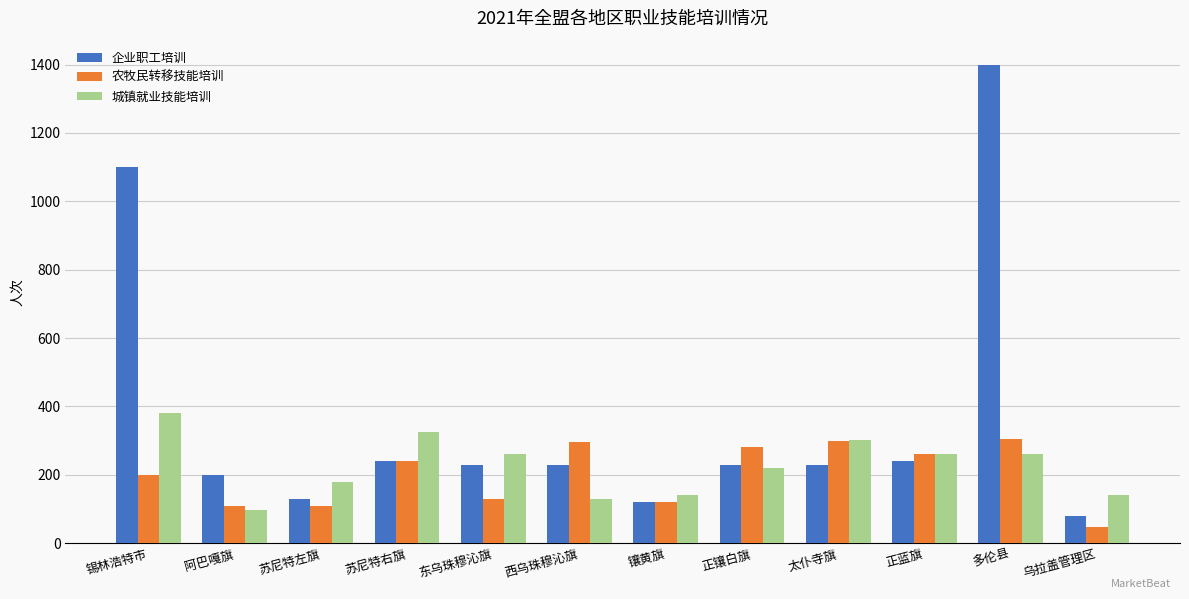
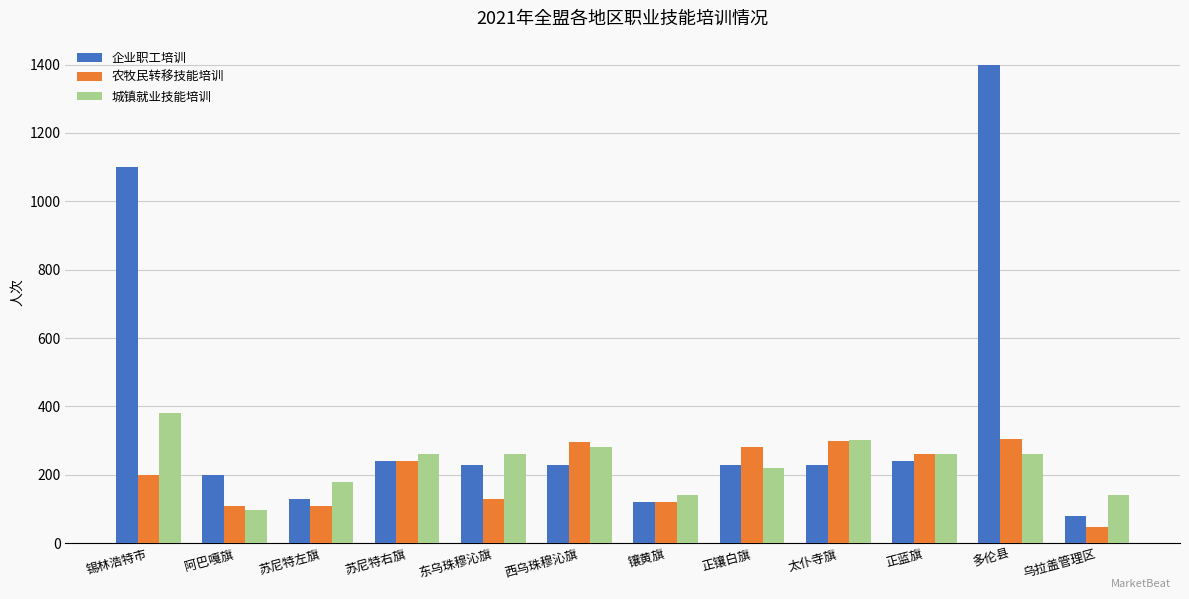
  {
    "企业职工培训": {
      "锡林浩特市": 1100,
      "阿巴嘎旗": 200,
      "苏尼特左旗": 130,
      "苏尼特右旗": 240,
      "东乌珠穆沁旗": 230,
      "西乌珠穆沁旗": 230,
      "镶黄旗": 120,
      "正镶白旗": 230,
      "太仆寺旗": 230,
      "正蓝旗": 240,
      "多伦县": 1400,
      "乌拉盖管理区": 80
    },
    "农牧民转移技能培训": {
      "锡林浩特市": 200,
      "阿巴嘎旗": 110,
      "苏尼特左旗": 110,
      "苏尼特右旗": 240,
      "东乌珠穆沁旗": 130,
      "西乌珠穆沁旗": 300,
      "镶黄旗": 120,
      "正镶白旗": 280,
      "太仆寺旗": 300,
      "正蓝旗": 260,
      "多伦县": 310,
      "乌拉盖管理区": 50
    },
    "城镇就业技能培训": {
      "锡林浩特市": 380,
      "阿巴嘎旗": 100,
      "苏尼特左旗": 180,
-     "苏尼特右旗": 330,
+     "苏尼特右旗": 260,
      "东乌珠穆沁旗": 260,
-     "西乌珠穆沁旗": 130,
+     "西乌珠穆沁旗": 280,
      "镶黄旗": 140,
      "正镶白旗": 220,
      "太仆寺旗": 300,
      "正蓝旗": 260,
      "多伦县": 260,
      "乌拉盖管理区": 140
    }
  }
